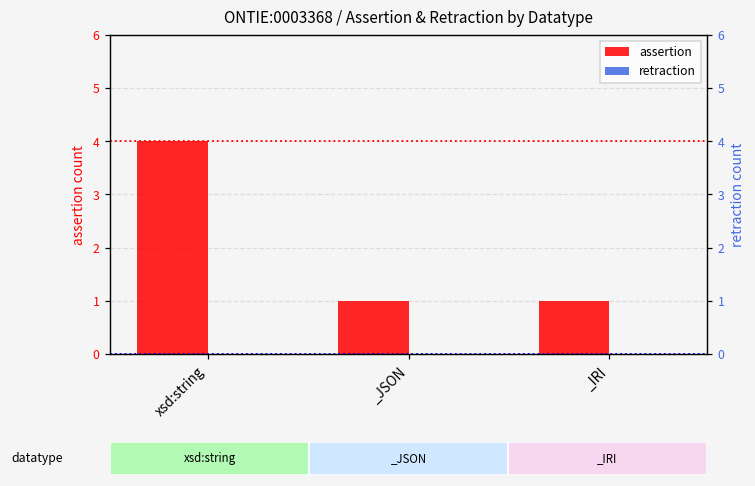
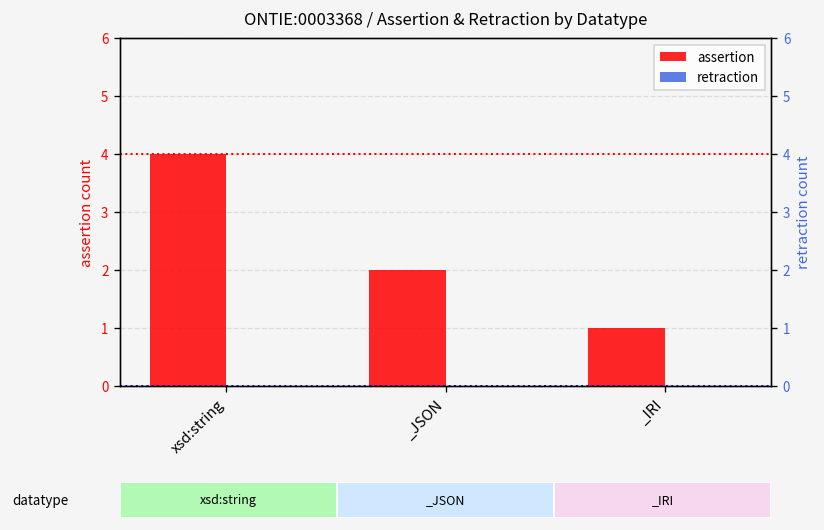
  {
    "assertion": {
      "xsd:string": 4,
-     "_JSON": 1,
+     "_JSON": 2,
      "_IRI": 1
    },
    "retraction": {
      "xsd:string": 0.0,
      "_JSON": 0.0,
      "_IRI": 0.0
    }
  }
